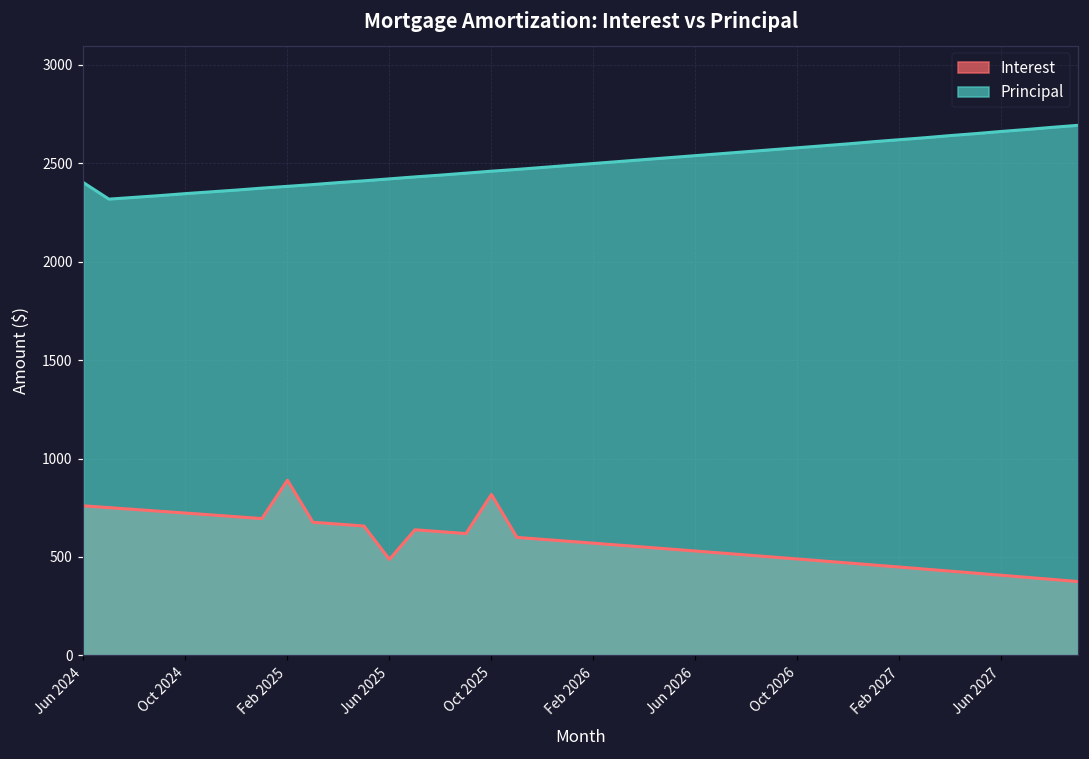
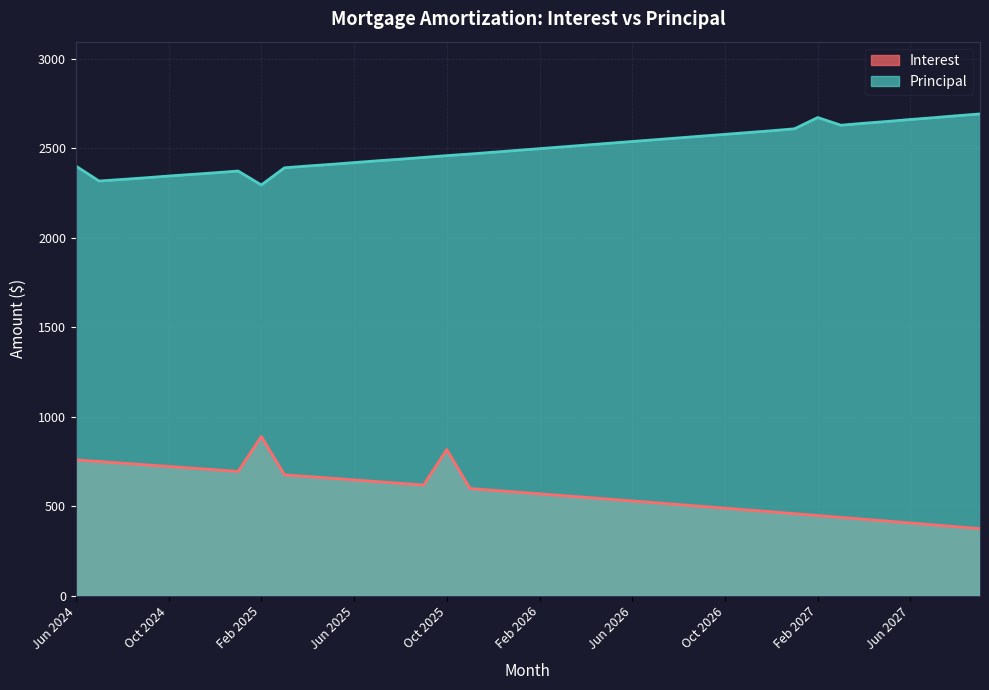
  {
    "Interest": {
      "Jun 2024": 760,
      "Oct 2024": 720,
      "Feb 2025": 890,
-     "Jun 2025": 490,
+     "Jun 2025": 650,
      "Oct 2025": 820,
      "Feb 2026": 570,
      "Jun 2026": 530,
      "Oct 2026": 490,
      "Feb 2027": 450,
      "Jun 2027": 410
    },
    "Principal": {
      "Jun 2024": 2400,
      "Oct 2024": 2350,
-     "Feb 2025": 2380,
+     "Feb 2025": 2300,
      "Jun 2025": 2420,
      "Oct 2025": 2460,
      "Feb 2026": 2500,
      "Jun 2026": 2540,
      "Oct 2026": 2580,
-     "Feb 2027": 2620,
+     "Feb 2027": 2670,
      "Jun 2027": 2660
    }
  }
